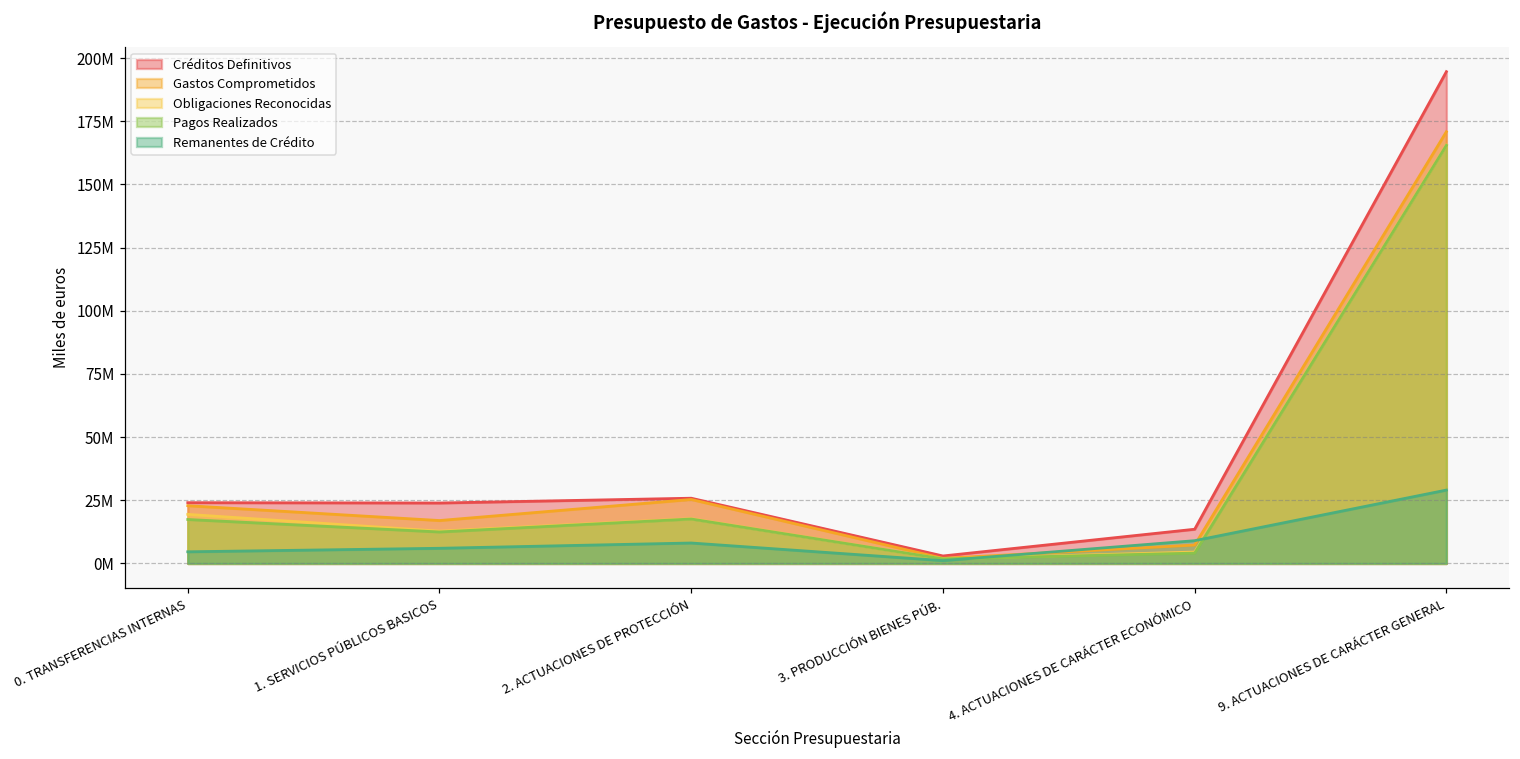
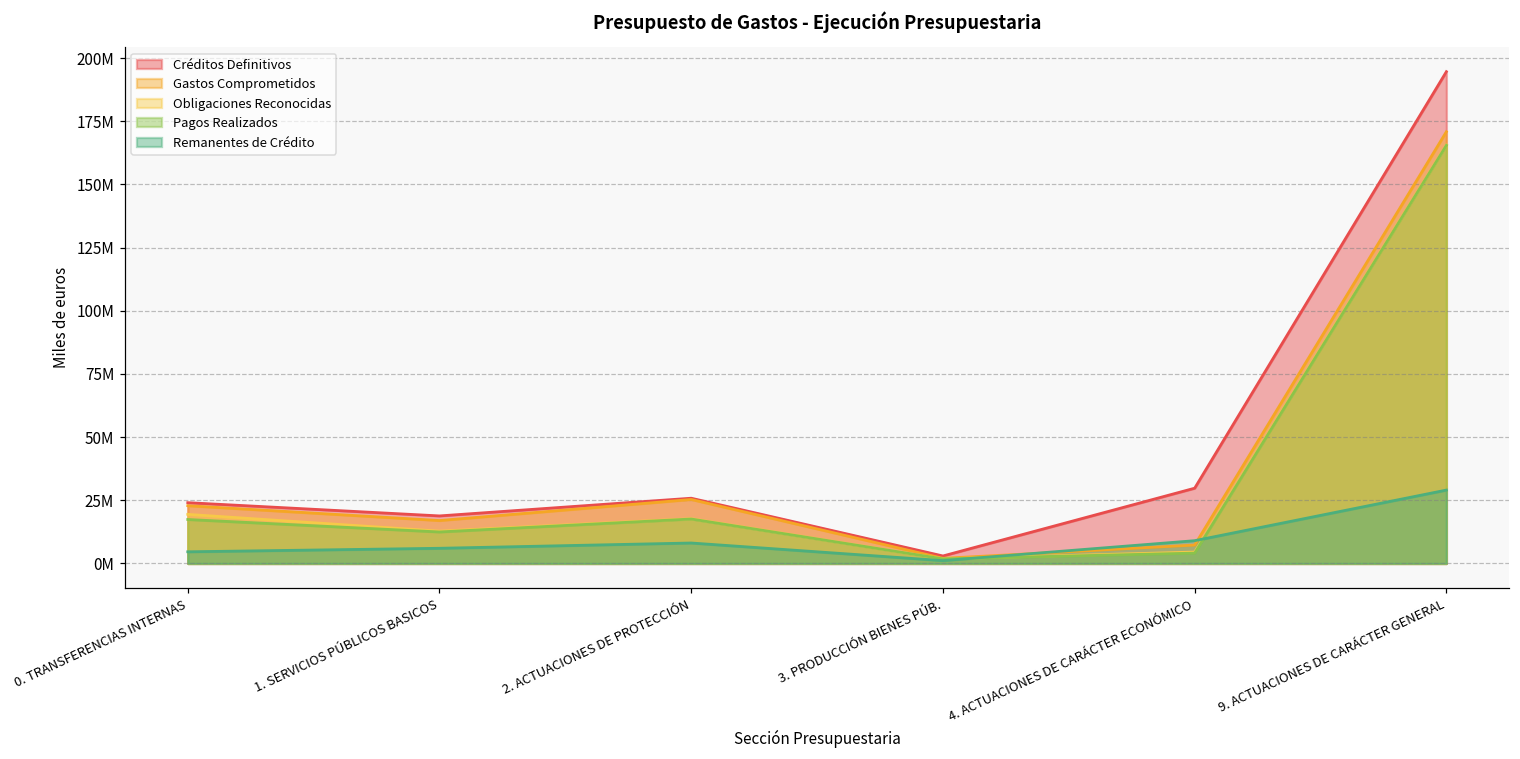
  {
    "Créditos Definitivos": {
      "0. TRANSFERENCIAS INTERNAS": 24000000,
-     "1. SERVICIOS PÚBLICOS BASICOS": 24000000,
-     "4. ACTUACIONES DE CARÁCTER ECONÓMICO": 14000000,
+     "1. SERVICIOS PÚBLICOS BASICOS": 19000000,
+     "4. ACTUACIONES DE CARÁCTER ECONÓMICO": 30000000,
      "9. ACTUACIONES DE CARÁCTER GENERAL": 195000000
    }
  }
